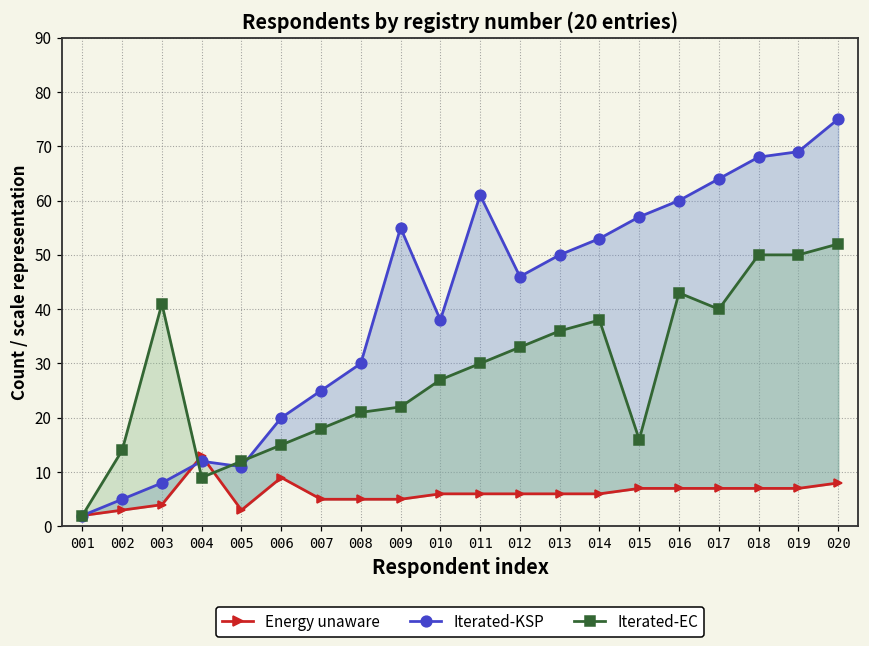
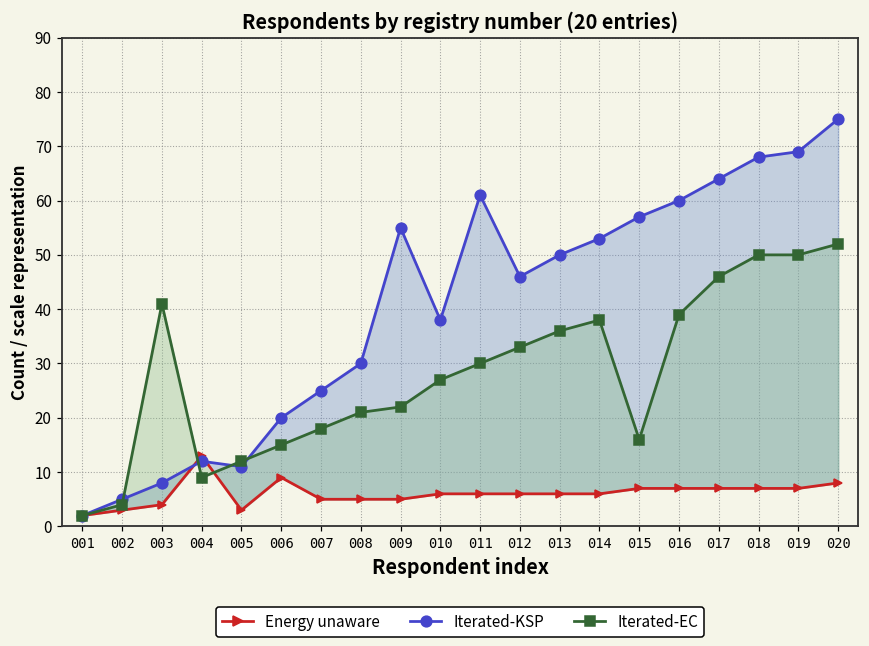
  {
    "Energy unaware": {
      "002": 3,
      "003": 4,
      "005": 3,
      "006": 9,
      "007": 5,
      "008": 5,
      "009": 5,
      "010": 6,
      "011": 6,
      "012": 6,
      "013": 6,
      "014": 6,
      "015": 7,
      "016": 7,
      "017": 7,
      "018": 7,
      "019": 7,
      "020": 8
    },
    "Iterated-KSP": {
      "004": 12
    },
    "Iterated-EC": {
-     "002": 14,
+     "002": 4,
      "004": 9,
-     "016": 43,
-     "017": 40
+     "016": 39,
+     "017": 46
    }
  }
